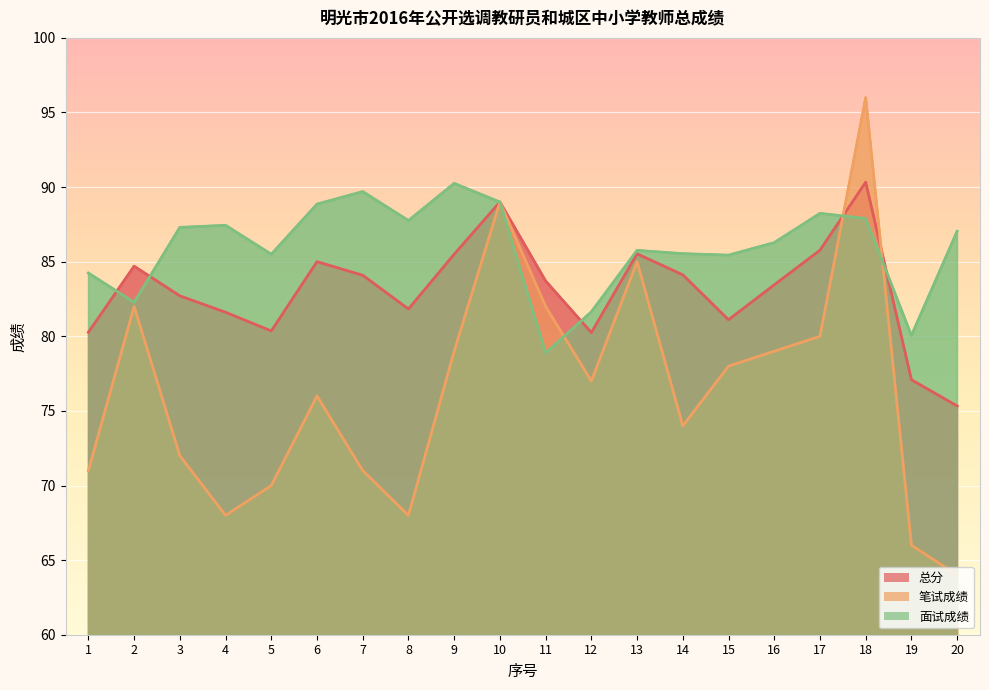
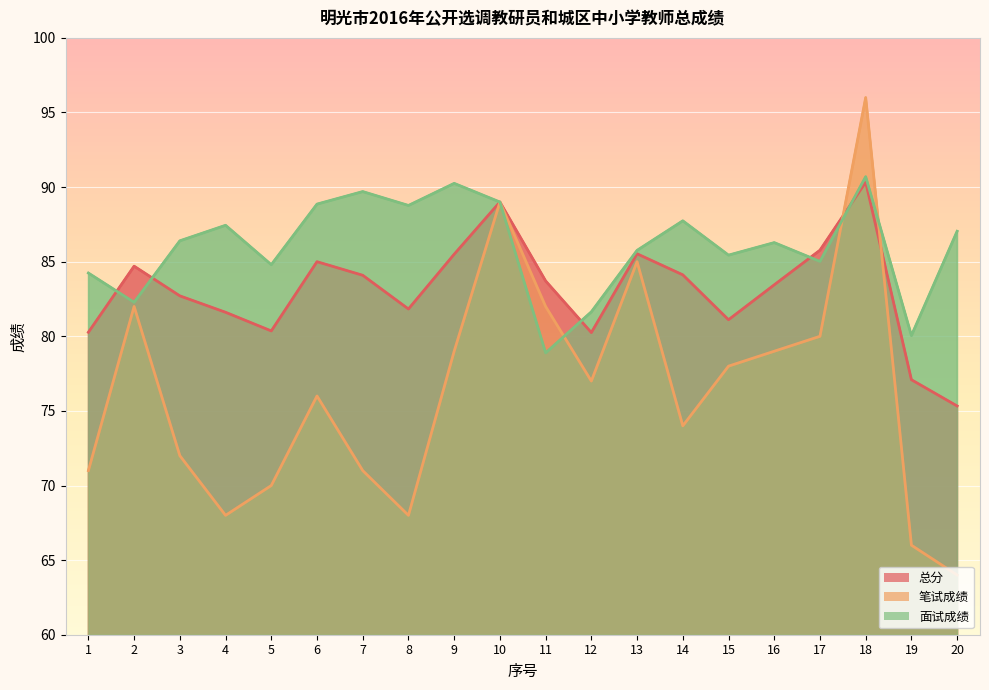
  {
    "面试成绩": {
      "1": 84.2,
      "2": 82.3,
-     "3": 87.3,
+     "3": 86.4,
      "4": 87.4,
-     "5": 85.5,
+     "5": 84.8,
      "6": 88.9,
      "7": 89.7,
-     "8": 87.8,
+     "8": 88.8,
      "9": 90.3,
      "11": 78.9,
      "12": 81.6,
      "13": 85.8,
-     "14": 85.5,
+     "14": 87.7,
      "15": 85.4,
      "16": 86.3,
-     "17": 88.2,
-     "18": 87.9,
+     "17": 85.0,
+     "18": 90.7,
      "19": 80.1,
      "20": 87.0
    }
  }
